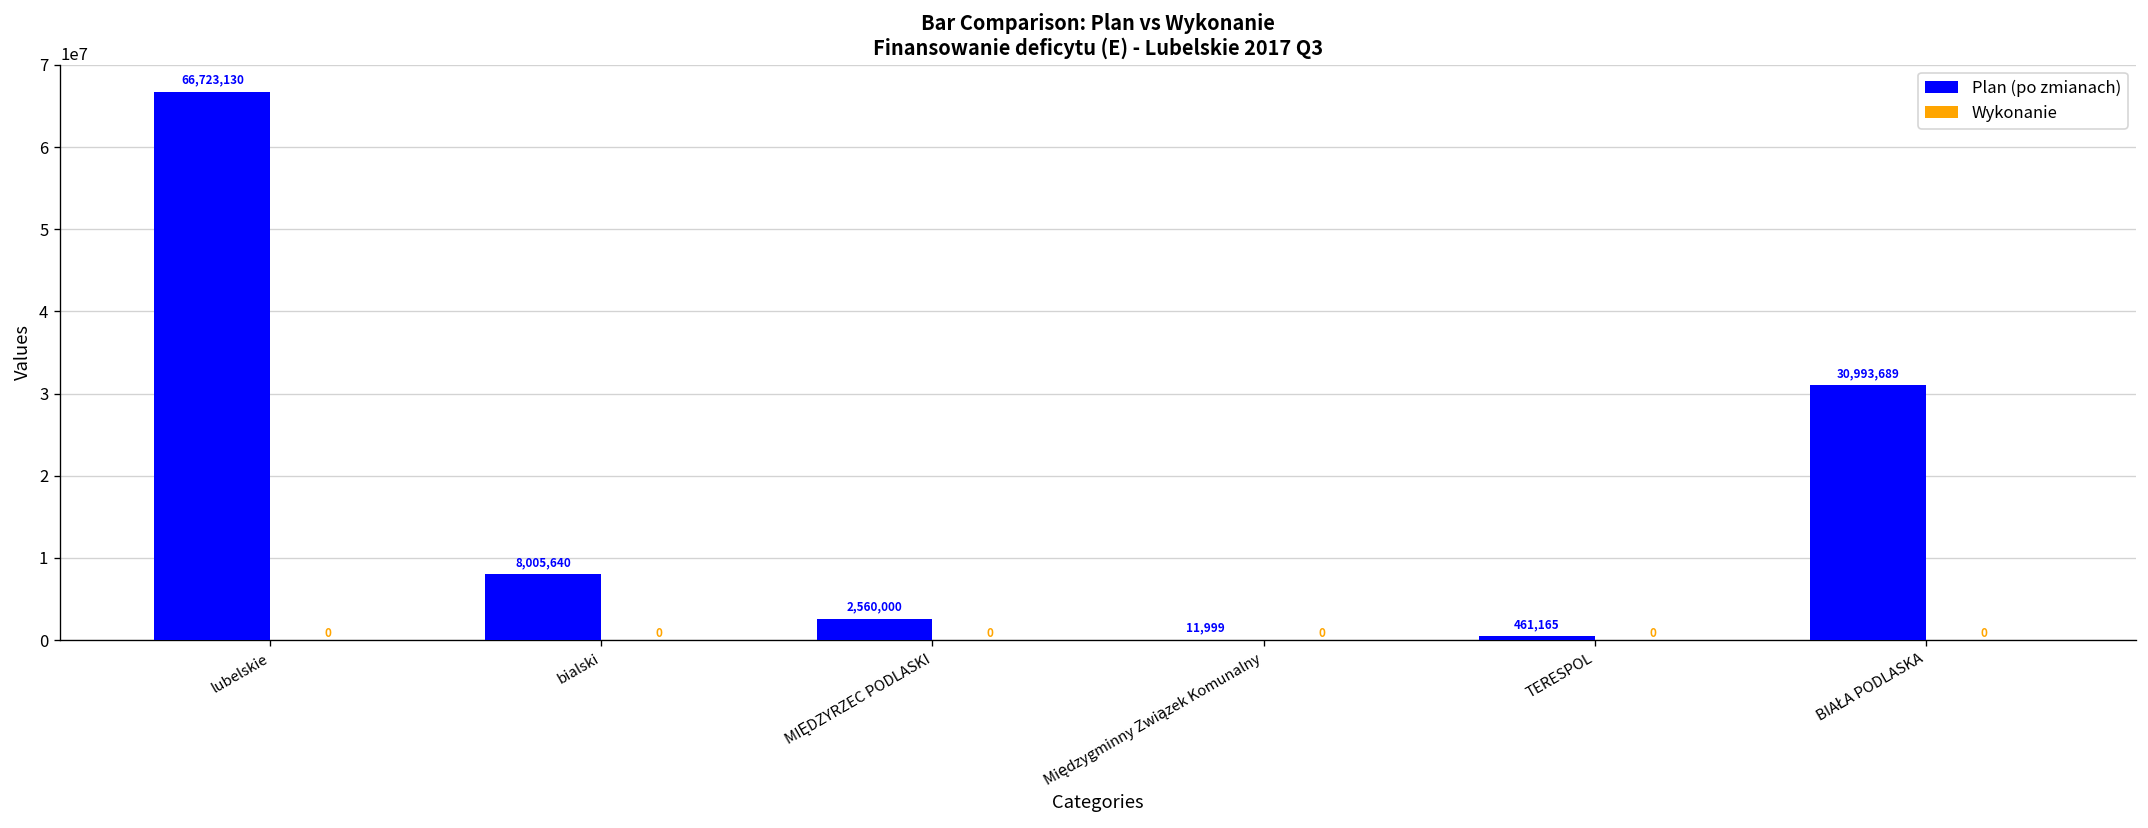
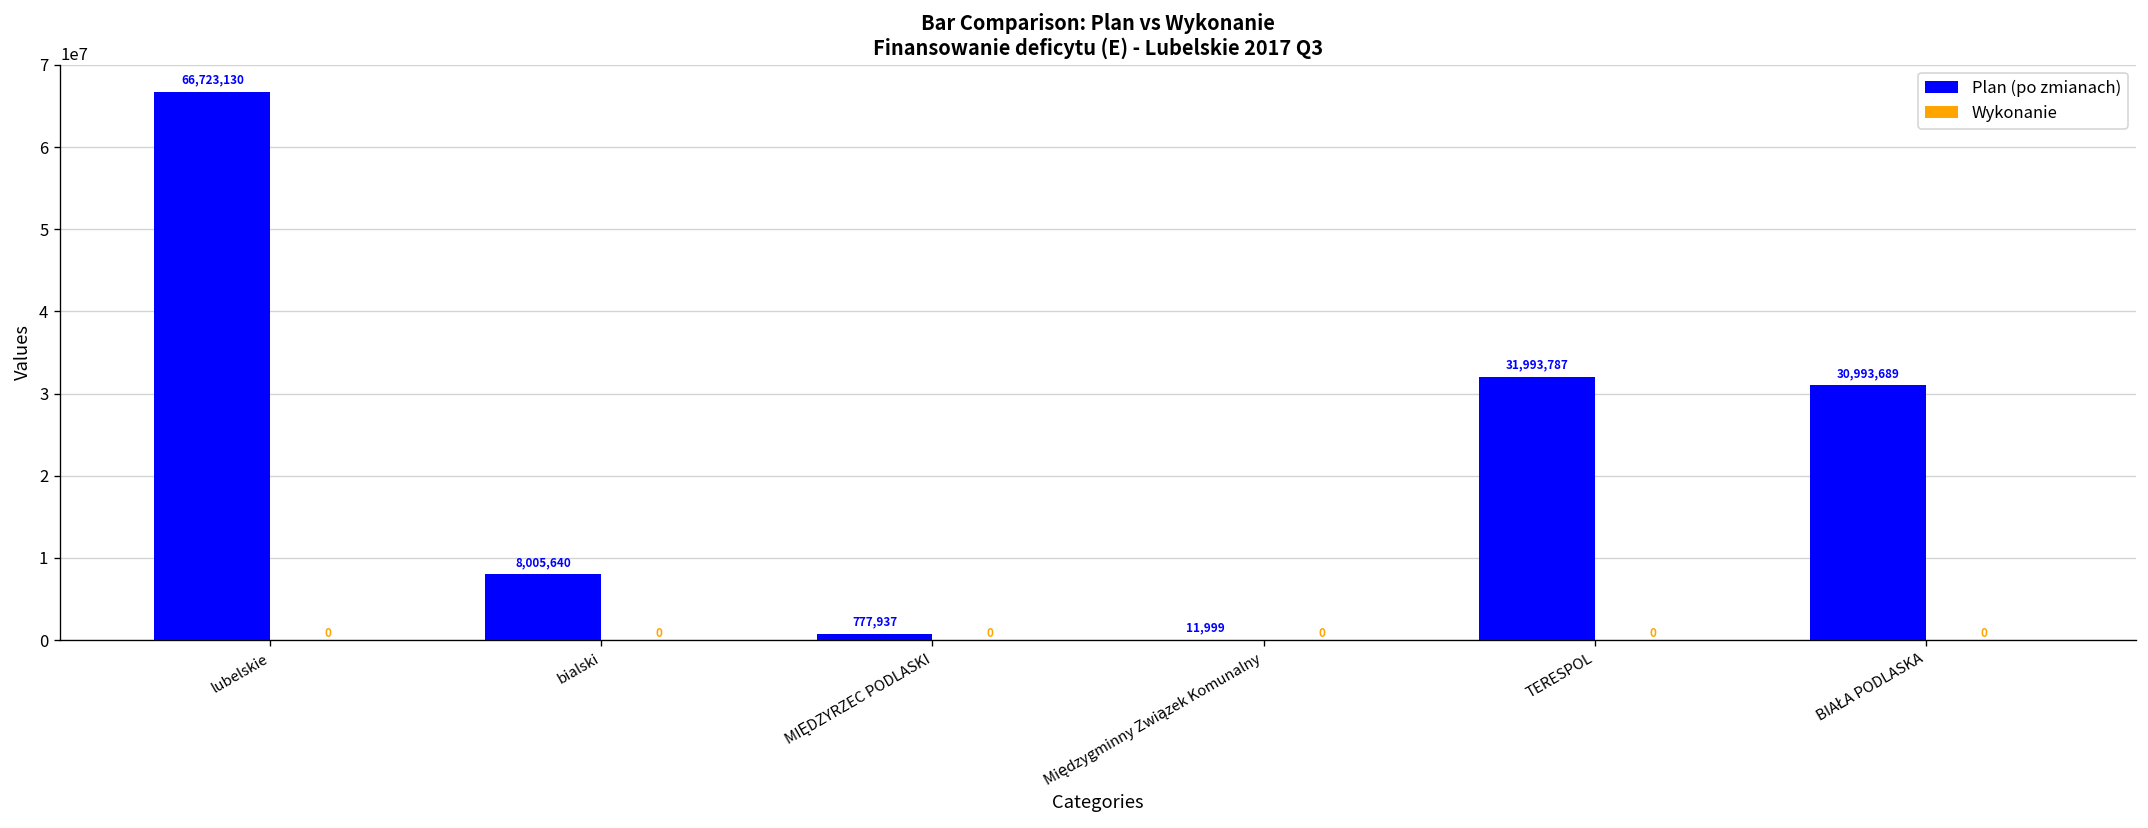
  {
    "Plan (po zmianach)": {
      "lubelskie": "66,723,130",
      "bialski": "8,005,640",
-     "MIĘDZYRZEC PODLASKI": "2,560,000",
+     "MIĘDZYRZEC PODLASKI": "777,937",
      "Międzygminny Związek Komunalny": "11,999",
-     "TERESPOL": "461,165",
+     "TERESPOL": "31,993,787",
      "BIAŁA PODLASKA": "30,993,689"
    },
    "Wykonanie": {
      "lubelskie": "0",
      "bialski": "0",
      "MIĘDZYRZEC PODLASKI": "0",
      "Międzygminny Związek Komunalny": "0",
      "TERESPOL": "0",
      "BIAŁA PODLASKA": "0"
    }
  }
